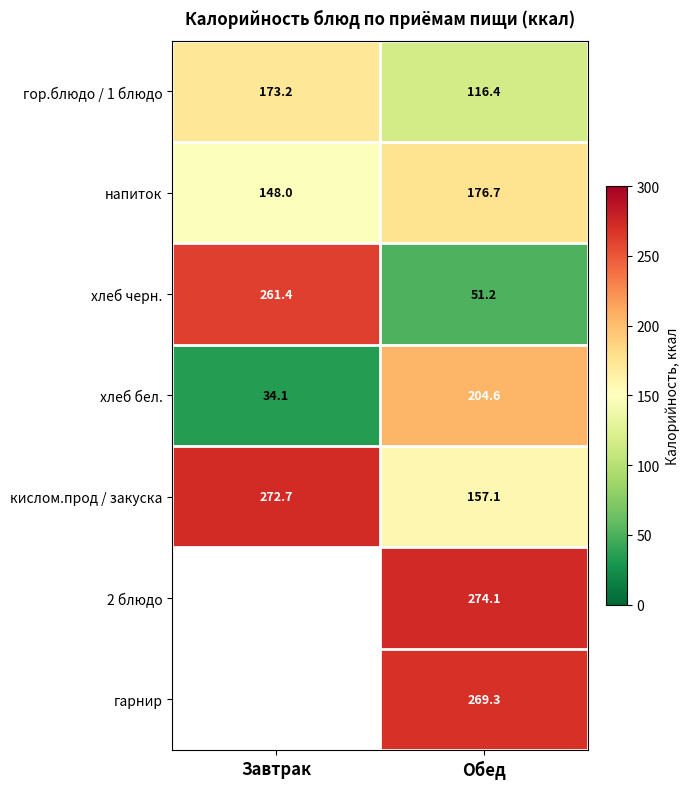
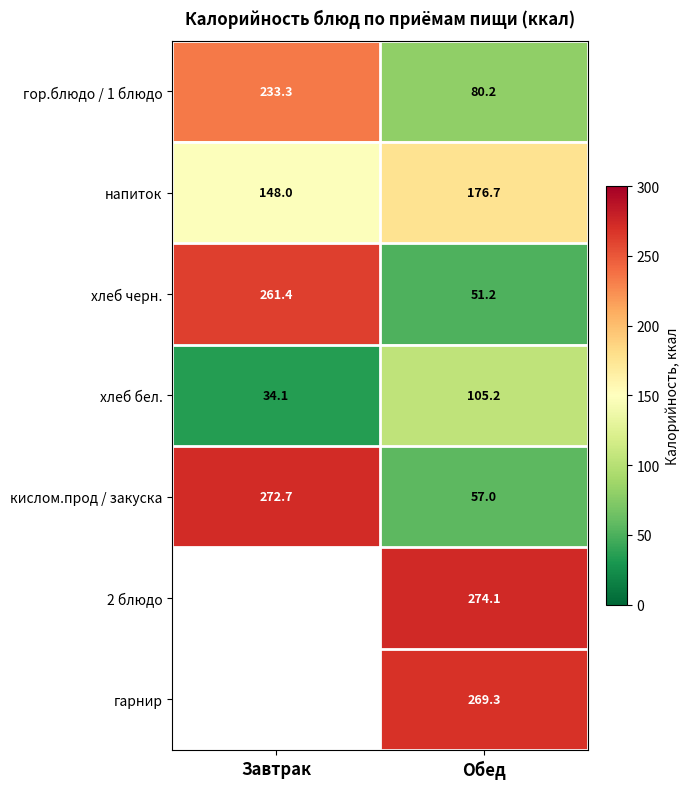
  {
    "гор.блюдо / 1 блюдо": {
-     "Завтрак": 173.2,
-     "Обед": 116.4
+     "Завтрак": 233.3,
+     "Обед": 80.2
    },
    "напиток": {
      "Завтрак": 148.0,
      "Обед": 176.7
    },
    "хлеб черн.": {
      "Завтрак": 261.4,
      "Обед": 51.2
    },
    "хлеб бел.": {
      "Завтрак": 34.1,
-     "Обед": 204.6
+     "Обед": 105.2
    },
    "кислом.прод / закуска": {
      "Завтрак": 272.7,
-     "Обед": 157.1
+     "Обед": 57.0
    },
    "2 блюдо": {
      "Обед": 274.1
    },
    "гарнир": {
      "Обед": 269.3
    }
  }
